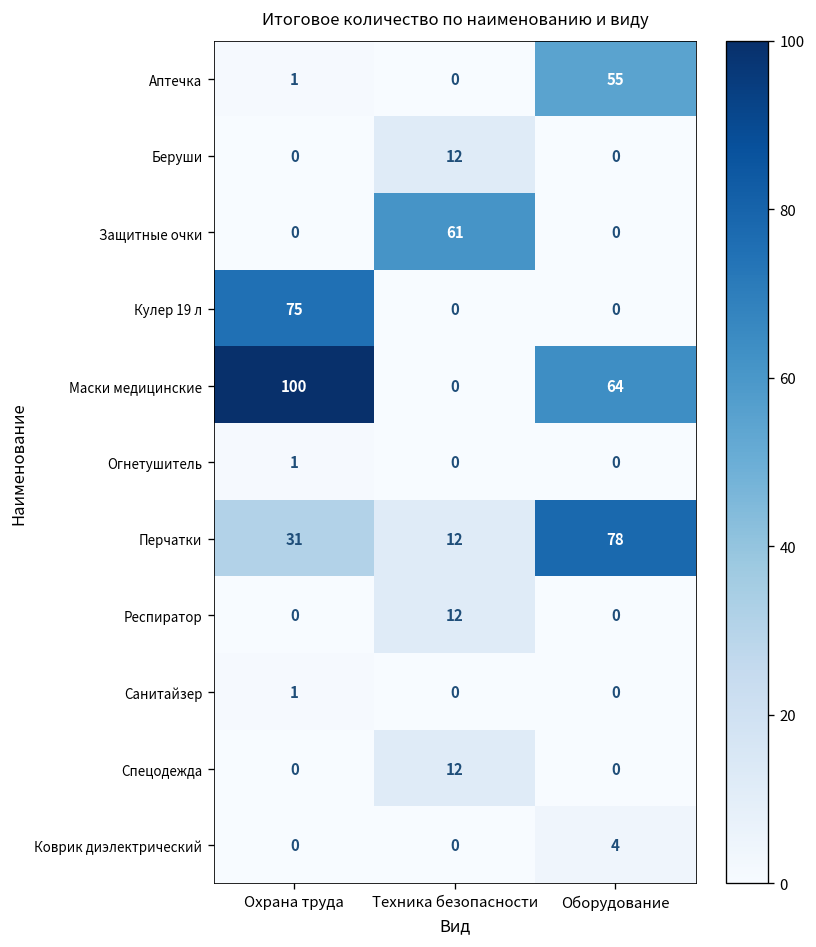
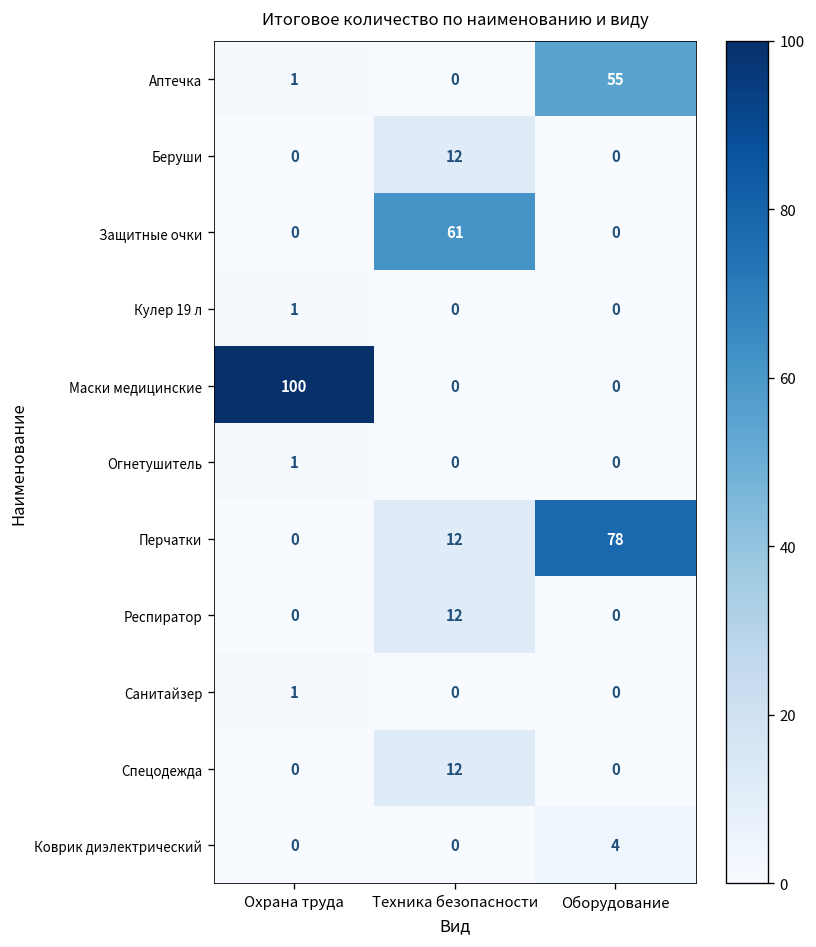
  {
    "Аптечка": {
      "Охрана труда": 1,
      "Техника безопасности": 0,
      "Оборудование": 55
    },
    "Беруши": {
      "Охрана труда": 0,
      "Техника безопасности": 12,
      "Оборудование": 0
    },
    "Защитные очки": {
      "Охрана труда": 0,
      "Техника безопасности": 61,
      "Оборудование": 0
    },
    "Кулер 19 л": {
-     "Охрана труда": 75,
+     "Охрана труда": 1,
      "Техника безопасности": 0,
      "Оборудование": 0
    },
    "Маски медицинские": {
      "Охрана труда": 100,
      "Техника безопасности": 0,
-     "Оборудование": 64
+     "Оборудование": 0
    },
    "Огнетушитель": {
      "Охрана труда": 1,
      "Техника безопасности": 0,
      "Оборудование": 0
    },
    "Перчатки": {
-     "Охрана труда": 31,
+     "Охрана труда": 0,
      "Техника безопасности": 12,
      "Оборудование": 78
    },
    "Респиратор": {
      "Охрана труда": 0,
      "Техника безопасности": 12,
      "Оборудование": 0
    },
    "Санитайзер": {
      "Охрана труда": 1,
      "Техника безопасности": 0,
      "Оборудование": 0
    },
    "Спецодежда": {
      "Охрана труда": 0,
      "Техника безопасности": 12,
      "Оборудование": 0
    },
    "Коврик диэлектрический": {
      "Охрана труда": 0,
      "Техника безопасности": 0,
      "Оборудование": 4
    }
  }
